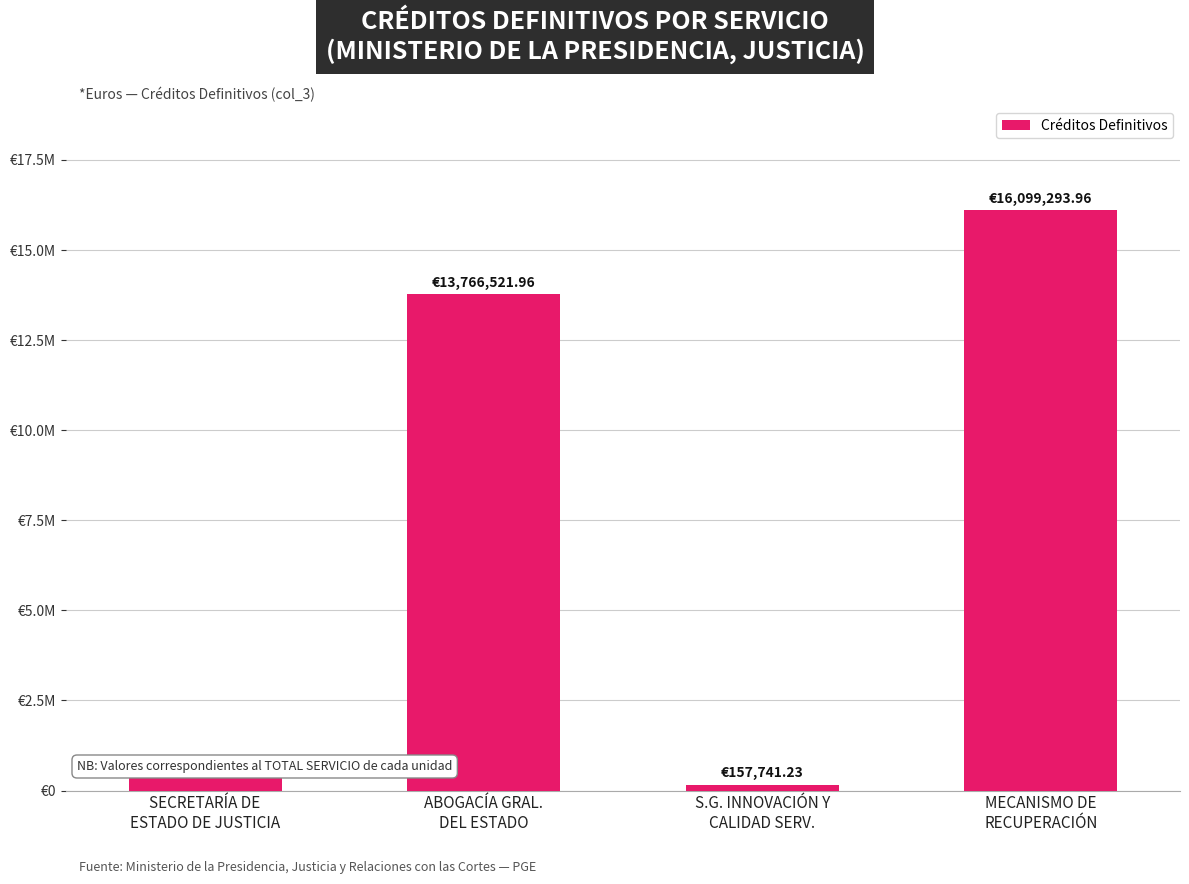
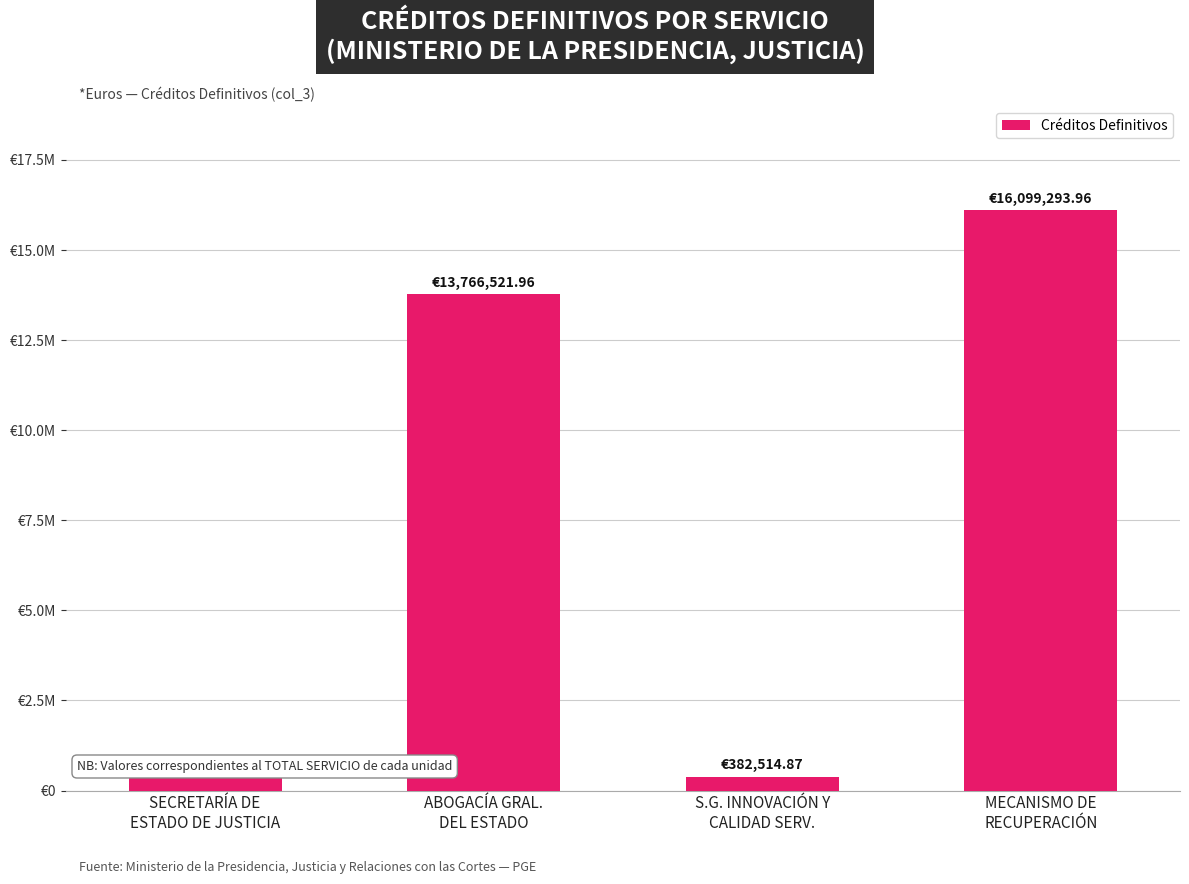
  {
    "ABOGACÍA GRAL. DEL ESTADO": "€13,766,521.96",
-   "S.G. INNOVACIÓN Y CALIDAD SERV.": "€157,741.23",
+   "S.G. INNOVACIÓN Y CALIDAD SERV.": "€382,514.87",
    "MECANISMO DE RECUPERACIÓN": "€16,099,293.96"
  }
